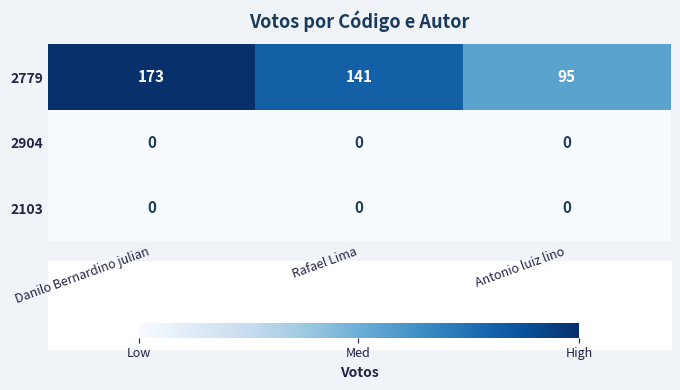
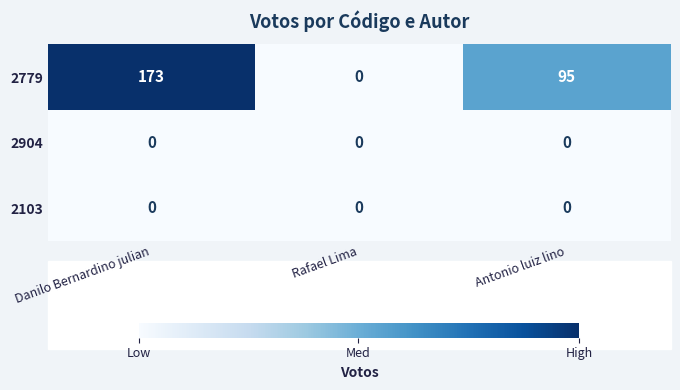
  {
    "2779": {
      "Danilo Bernardino julian": 173,
-     "Rafael Lima": 141,
+     "Rafael Lima": 0,
      "Antonio luiz lino": 95
    },
    "2904": {
      "Danilo Bernardino julian": 0,
      "Rafael Lima": 0,
      "Antonio luiz lino": 0
    },
    "2103": {
      "Danilo Bernardino julian": 0,
      "Rafael Lima": 0,
      "Antonio luiz lino": 0
    }
  }
